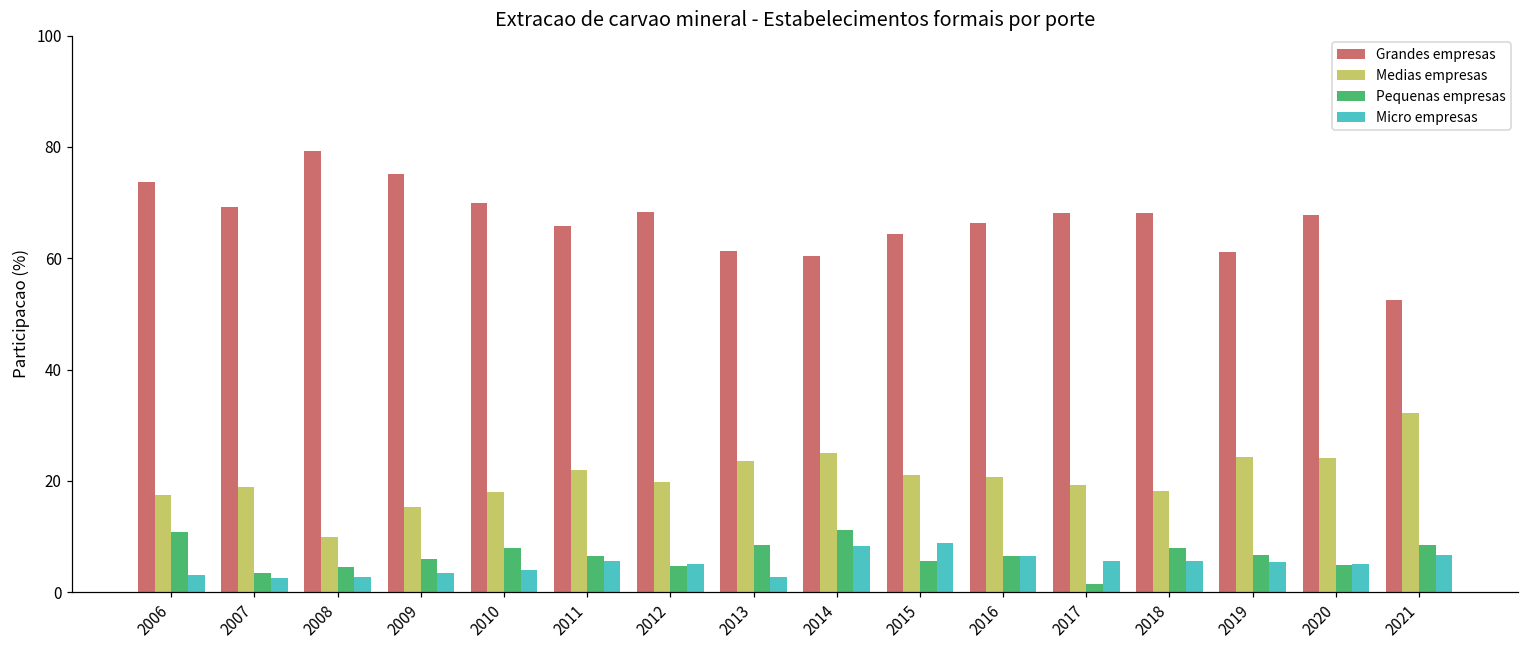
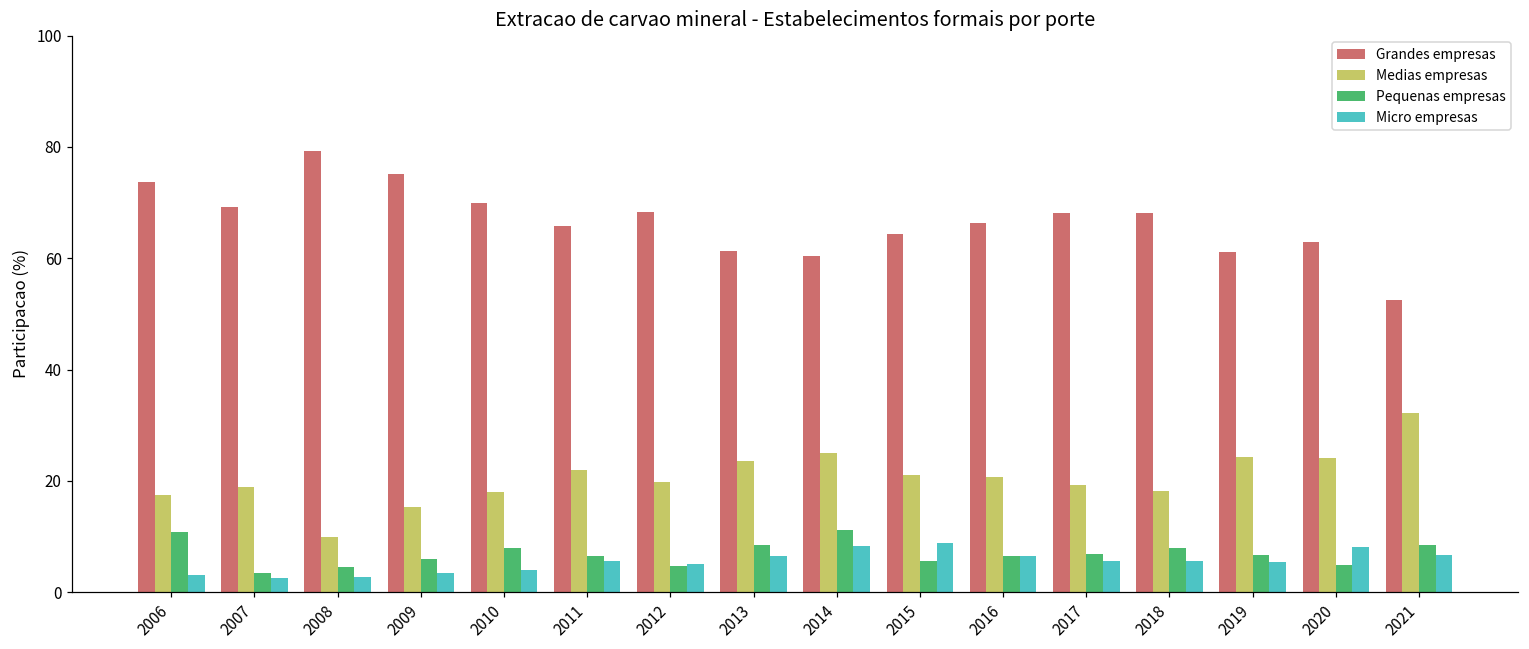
  {
    "Grandes empresas": {
      "2006": 74,
      "2007": 69,
      "2008": 79,
      "2009": 75,
      "2010": 70,
      "2011": 66,
      "2012": 68,
      "2013": 61,
      "2014": 60,
      "2015": 64,
      "2016": 66,
      "2017": 68,
      "2018": 68,
      "2019": 61,
-     "2020": 68,
+     "2020": 63,
      "2021": 53
    },
    "Medias empresas": {
      "2006": 17,
      "2007": 19,
      "2008": 10,
      "2009": 15,
      "2010": 18,
      "2011": 22,
      "2012": 20,
      "2013": 24,
      "2014": 25,
      "2015": 21,
      "2016": 21,
      "2017": 19,
      "2018": 18,
      "2019": 24,
      "2020": 24,
      "2021": 32
    },
    "Pequenas empresas": {
      "2006": 11,
      "2007": 3,
      "2008": 5,
      "2009": 6,
      "2010": 8,
      "2011": 7,
      "2012": 5,
      "2013": 8,
      "2014": 11,
      "2015": 6,
      "2016": 7,
-     "2017": 2,
+     "2017": 7,
      "2018": 8,
      "2019": 7,
      "2020": 5,
      "2021": 8
    },
    "Micro empresas": {
      "2006": 3,
      "2007": 3,
      "2008": 3,
      "2009": 4,
      "2010": 4,
      "2011": 6,
      "2012": 5,
-     "2013": 3,
+     "2013": 7,
      "2014": 8,
      "2015": 9,
      "2016": 7,
      "2017": 6,
      "2018": 6,
      "2019": 5,
-     "2020": 5,
+     "2020": 8,
      "2021": 7
    }
  }
